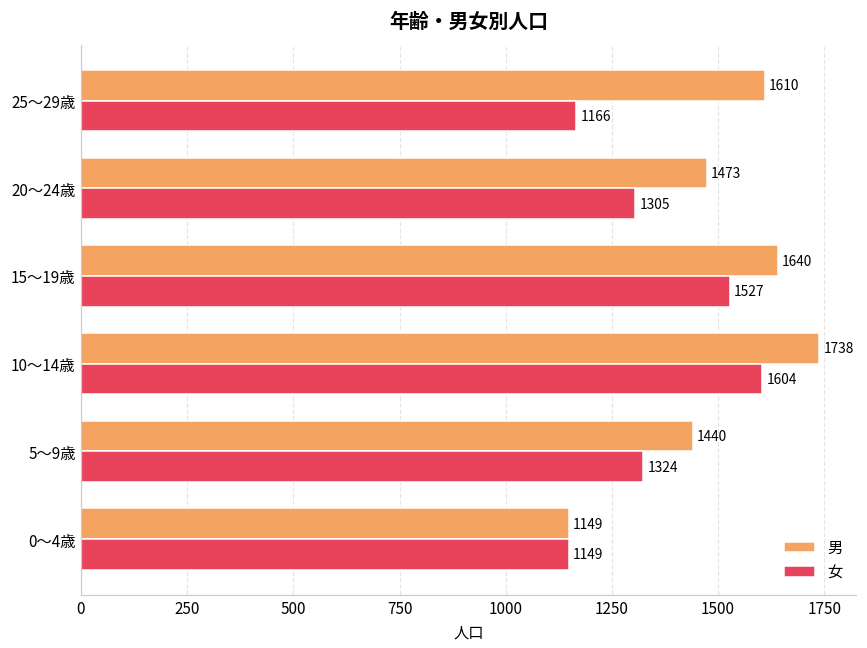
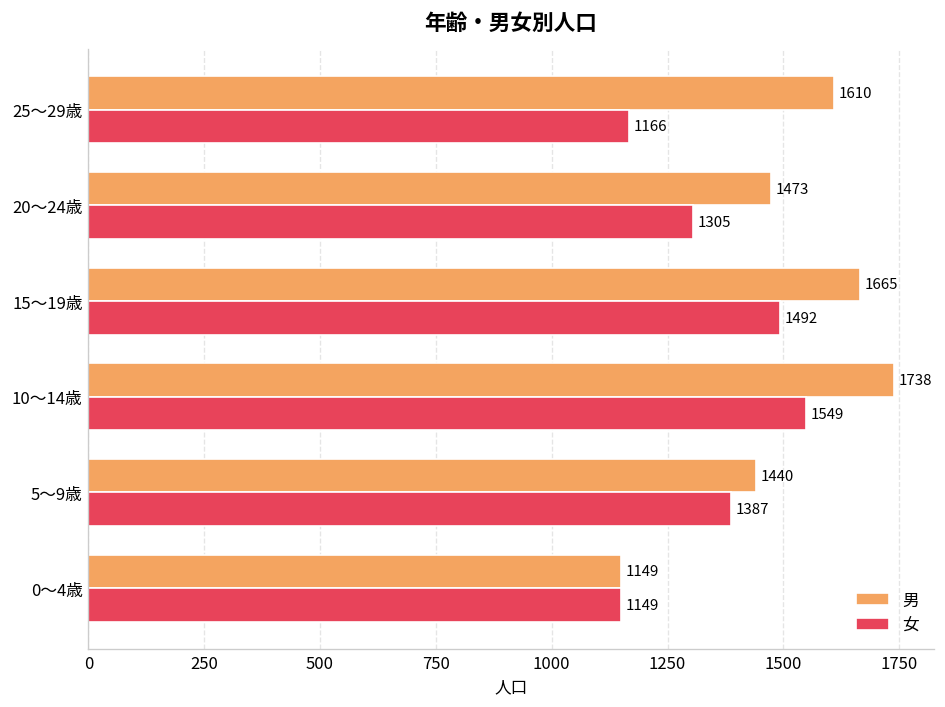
  {
    "男": {
      "25～29歳": 1610,
      "20～24歳": 1473,
-     "15～19歳": 1640,
+     "15～19歳": 1665,
      "10～14歳": 1738,
      "5～9歳": 1440,
      "0～4歳": 1149
    },
    "女": {
      "25～29歳": 1166,
      "20～24歳": 1305,
-     "15～19歳": 1527,
-     "10～14歳": 1604,
-     "5～9歳": 1324,
+     "15～19歳": 1492,
+     "10～14歳": 1549,
+     "5～9歳": 1387,
      "0～4歳": 1149
    }
  }
